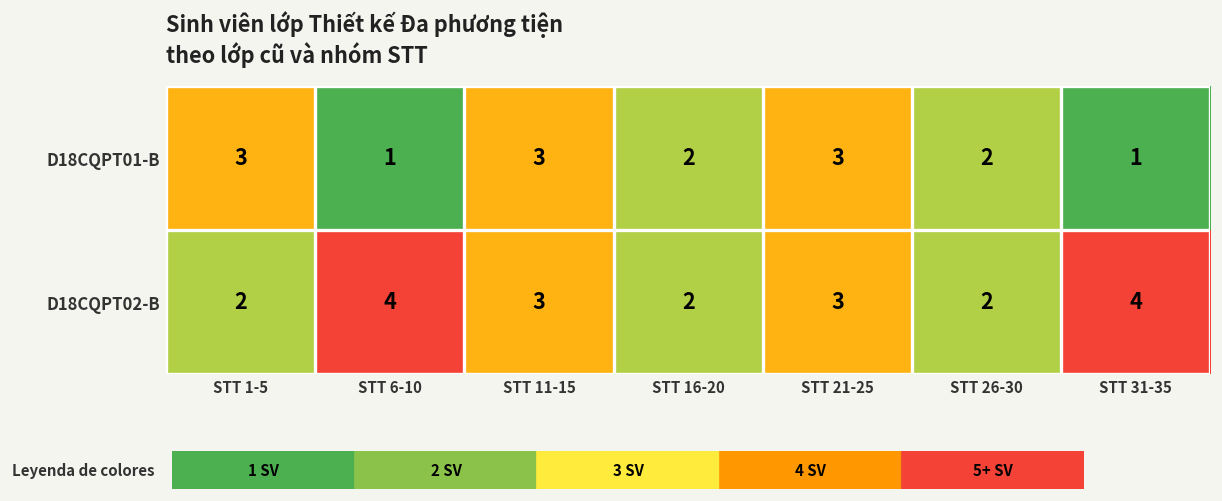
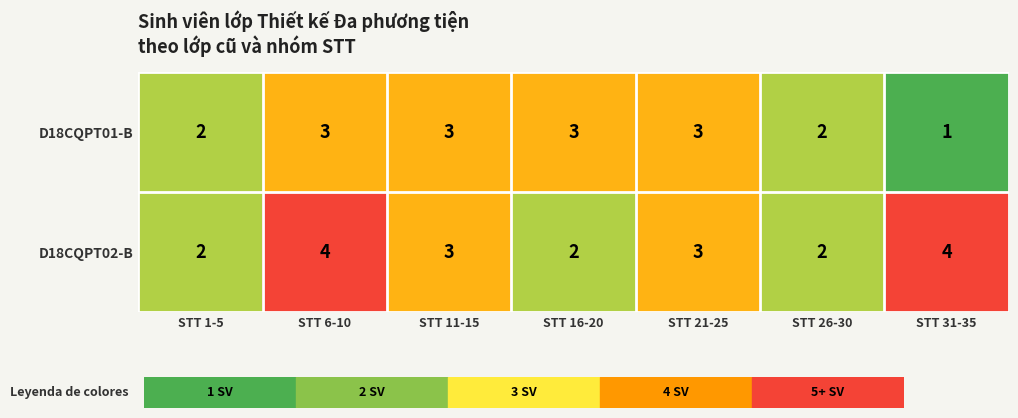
  {
    "D18CQPT01-B": {
-     "STT 1-5": 3,
-     "STT 6-10": 1,
+     "STT 1-5": 2,
+     "STT 6-10": 3,
      "STT 11-15": 3,
-     "STT 16-20": 2,
+     "STT 16-20": 3,
      "STT 21-25": 3,
      "STT 26-30": 2,
      "STT 31-35": 1
    },
    "D18CQPT02-B": {
      "STT 1-5": 2,
      "STT 6-10": 4,
      "STT 11-15": 3,
      "STT 16-20": 2,
      "STT 21-25": 3,
      "STT 26-30": 2,
      "STT 31-35": 4
    }
  }
